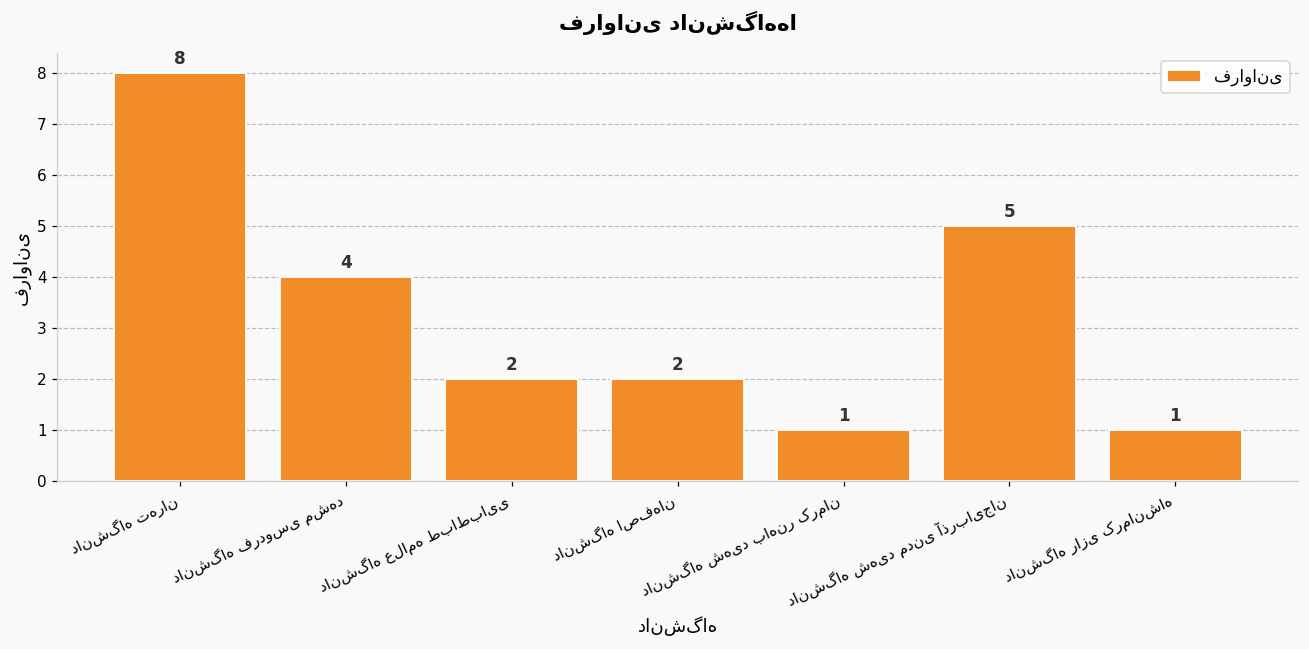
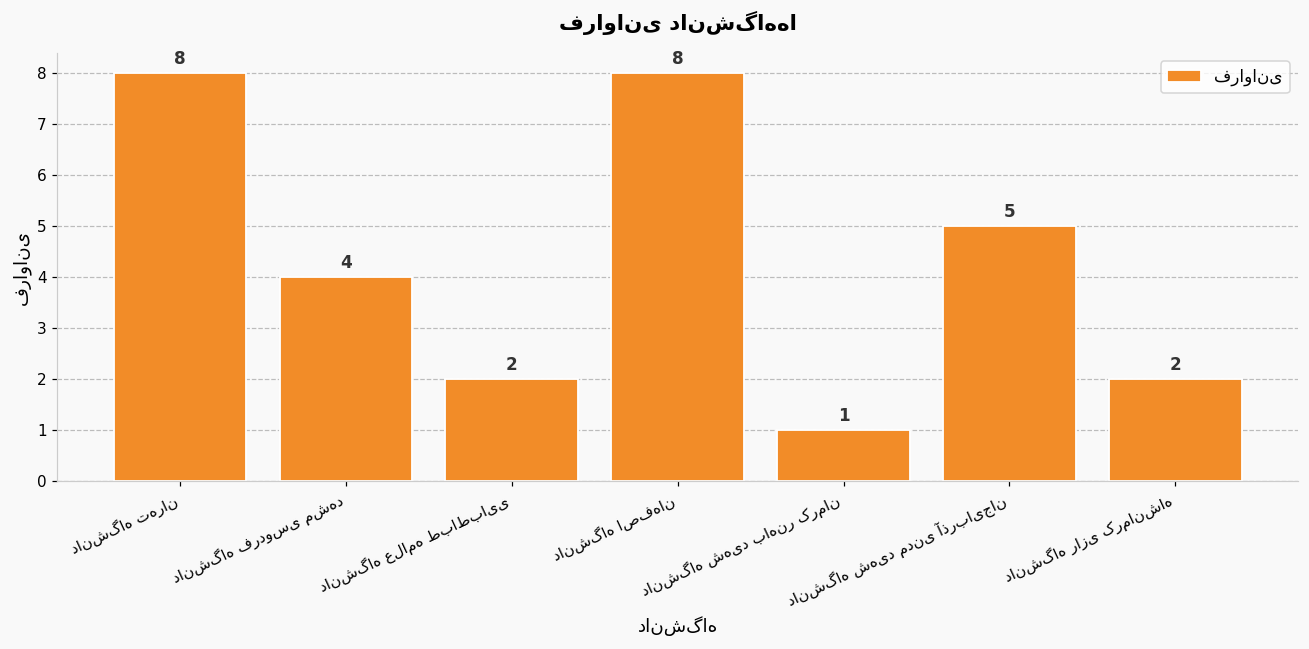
  {
    "دانشگاه تهران": 8,
    "دانشگاه فردوسی مشهد": 4,
    "دانشگاه علامه طباطبایی": 2,
-   "دانشگاه اصفهان": 2,
+   "دانشگاه اصفهان": 8,
    "دانشگاه شهید باهنر کرمان": 1,
    "دانشگاه شهید مدنی آذربایجان": 5,
-   "دانشگاه رازی کرمانشاه": 1
+   "دانشگاه رازی کرمانشاه": 2
  }
